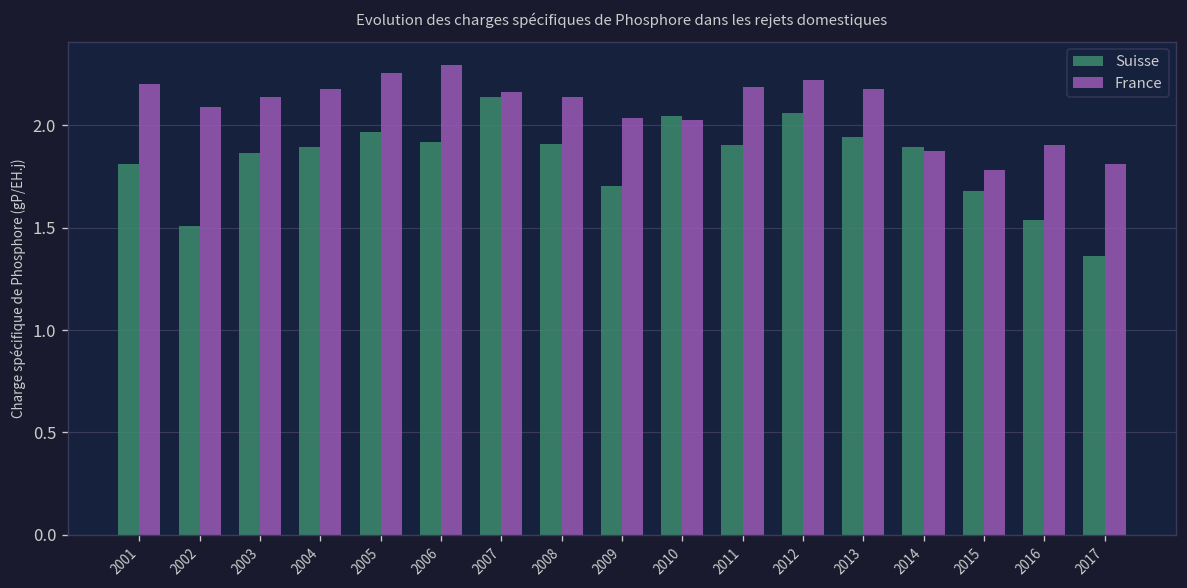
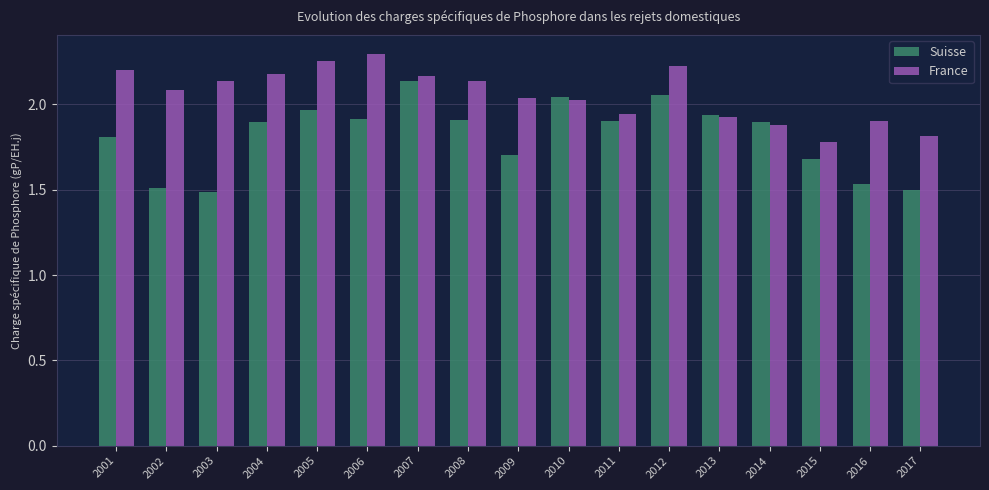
  {
    "Suisse": {
      "2001": 1.81,
      "2002": 1.51,
-     "2003": 1.86,
+     "2003": 1.49,
      "2004": 1.89,
      "2005": 1.97,
      "2006": 1.92,
      "2007": 2.14,
      "2008": 1.91,
      "2009": 1.70,
      "2010": 2.04,
      "2011": 1.90,
      "2012": 2.06,
      "2013": 1.94,
      "2014": 1.90,
      "2015": 1.68,
      "2016": 1.54,
-     "2017": 1.36
+     "2017": 1.50
    },
    "France": {
      "2001": 2.20,
      "2002": 2.09,
      "2003": 2.14,
      "2004": 2.18,
      "2005": 2.25,
      "2006": 2.29,
      "2007": 2.16,
      "2008": 2.14,
      "2009": 2.04,
      "2010": 2.02,
-     "2011": 2.18,
+     "2011": 1.94,
      "2012": 2.22,
-     "2013": 2.18,
+     "2013": 1.93,
      "2014": 1.88,
      "2015": 1.78,
      "2016": 1.90,
      "2017": 1.81
    }
  }
